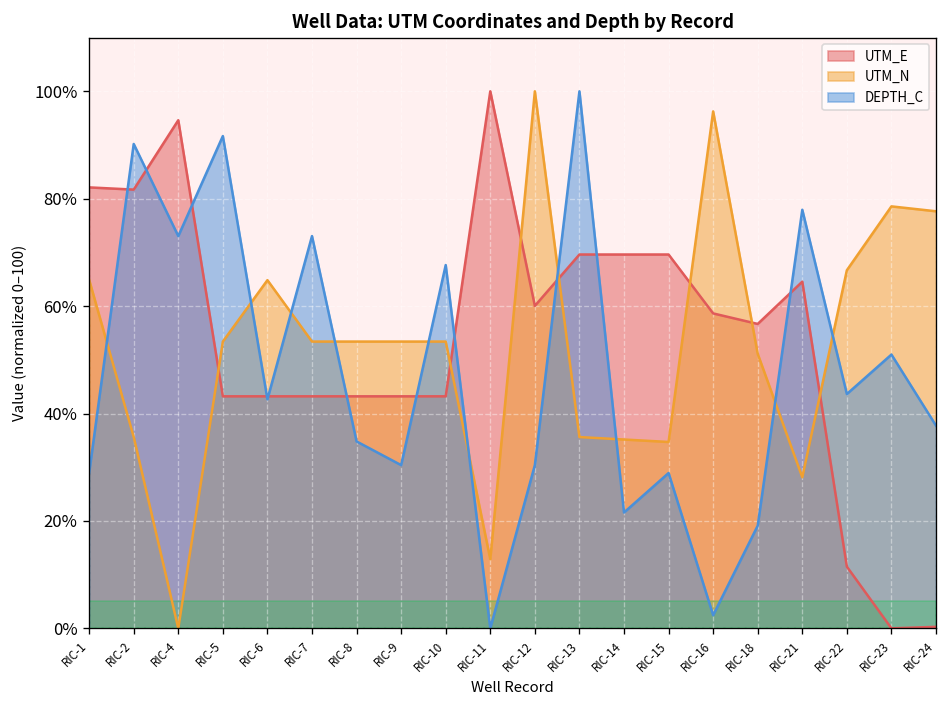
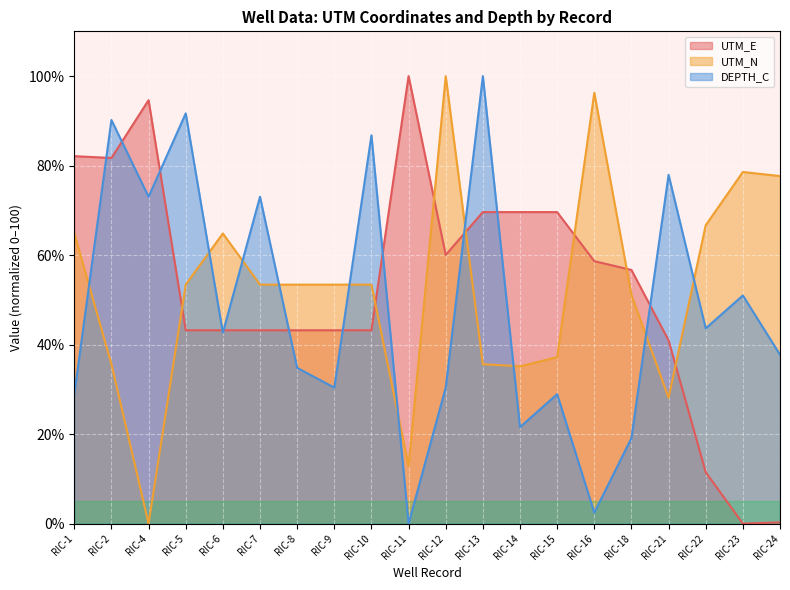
  {
    "UTM_E": {
      "RIC-1": "82%",
      "RIC-2": "82%",
      "RIC-4": "95%",
      "RIC-5": "43%",
      "RIC-7": "43%",
      "RIC-8": "43%",
      "RIC-9": "43%",
      "RIC-10": "43%",
      "RIC-11": "100%",
      "RIC-12": "60%",
      "RIC-13": "70%",
      "RIC-14": "70%",
      "RIC-15": "70%",
      "RIC-16": "59%",
      "RIC-18": "57%",
-     "RIC-21": "65%",
+     "RIC-21": "41%",
      "RIC-22": "11%",
      "RIC-23": "0%",
      "RIC-24": "0%"
    },
    "UTM_N": {
      "RIC-1": "65%",
      "RIC-2": "36%",
      "RIC-4": "0%",
      "RIC-5": "53%",
      "RIC-6": "65%",
      "RIC-7": "53%",
      "RIC-8": "53%",
      "RIC-9": "53%",
      "RIC-10": "53%",
      "RIC-11": "13%",
      "RIC-12": "100%",
      "RIC-13": "36%",
      "RIC-14": "35%",
-     "RIC-15": "35%",
+     "RIC-15": "37%",
      "RIC-16": "96%",
      "RIC-18": "51%",
      "RIC-21": "28%",
      "RIC-22": "67%",
      "RIC-23": "79%",
      "RIC-24": "78%"
    },
    "DEPTH_C": {
      "RIC-1": "29%",
      "RIC-2": "90%",
      "RIC-4": "73%",
      "RIC-5": "92%",
      "RIC-7": "73%",
      "RIC-8": "35%",
      "RIC-9": "30%",
-     "RIC-10": "68%",
+     "RIC-10": "87%",
      "RIC-11": "0%",
      "RIC-12": "30%",
      "RIC-13": "100%",
      "RIC-14": "22%",
      "RIC-15": "29%",
      "RIC-16": "2%",
      "RIC-18": "19%",
      "RIC-21": "78%",
      "RIC-22": "44%",
      "RIC-23": "51%",
      "RIC-24": "38%"
    }
  }
